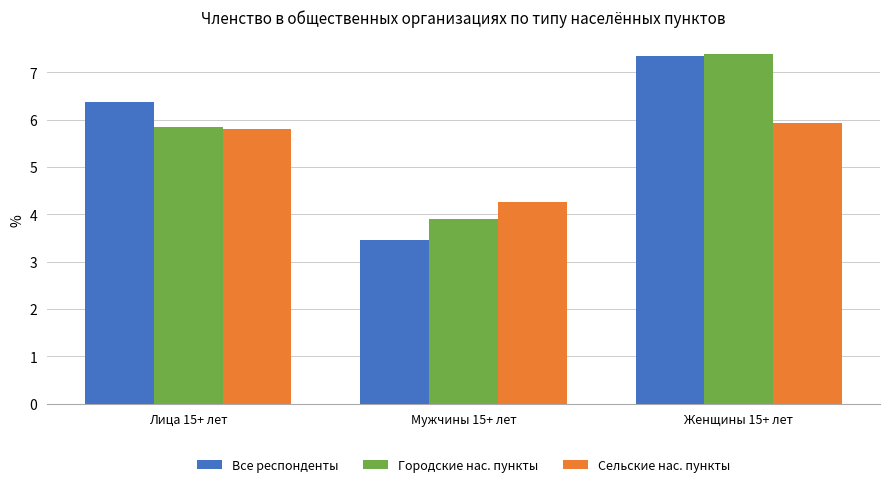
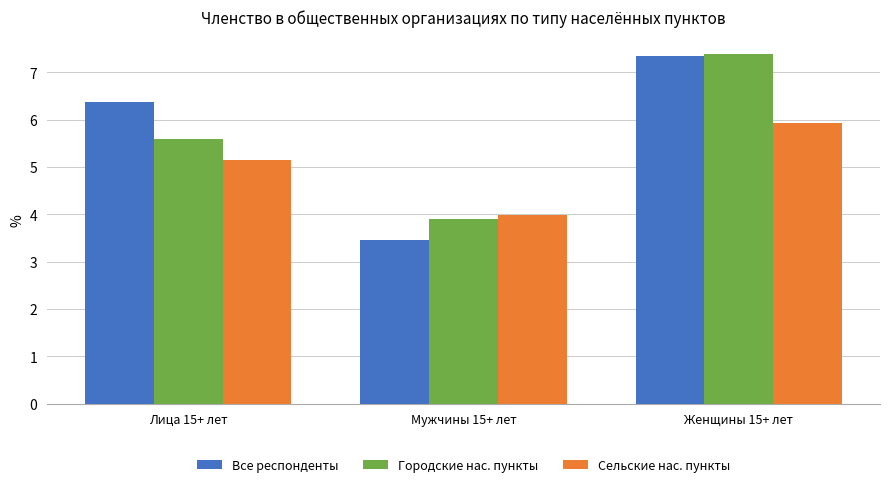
  {
    "Все респонденты": {
      "Лица 15+ лет": 6.4,
      "Мужчины 15+ лет": 3.5,
      "Женщины 15+ лет": 7.3
    },
    "Городские нас. пункты": {
-     "Лица 15+ лет": 5.8,
+     "Лица 15+ лет": 5.6,
      "Мужчины 15+ лет": 3.9,
      "Женщины 15+ лет": 7.4
    },
    "Сельские нас. пункты": {
-     "Лица 15+ лет": 5.8,
-     "Мужчины 15+ лет": 4.3,
+     "Лица 15+ лет": 5.1,
+     "Мужчины 15+ лет": 4.0,
      "Женщины 15+ лет": 5.9
    }
  }
